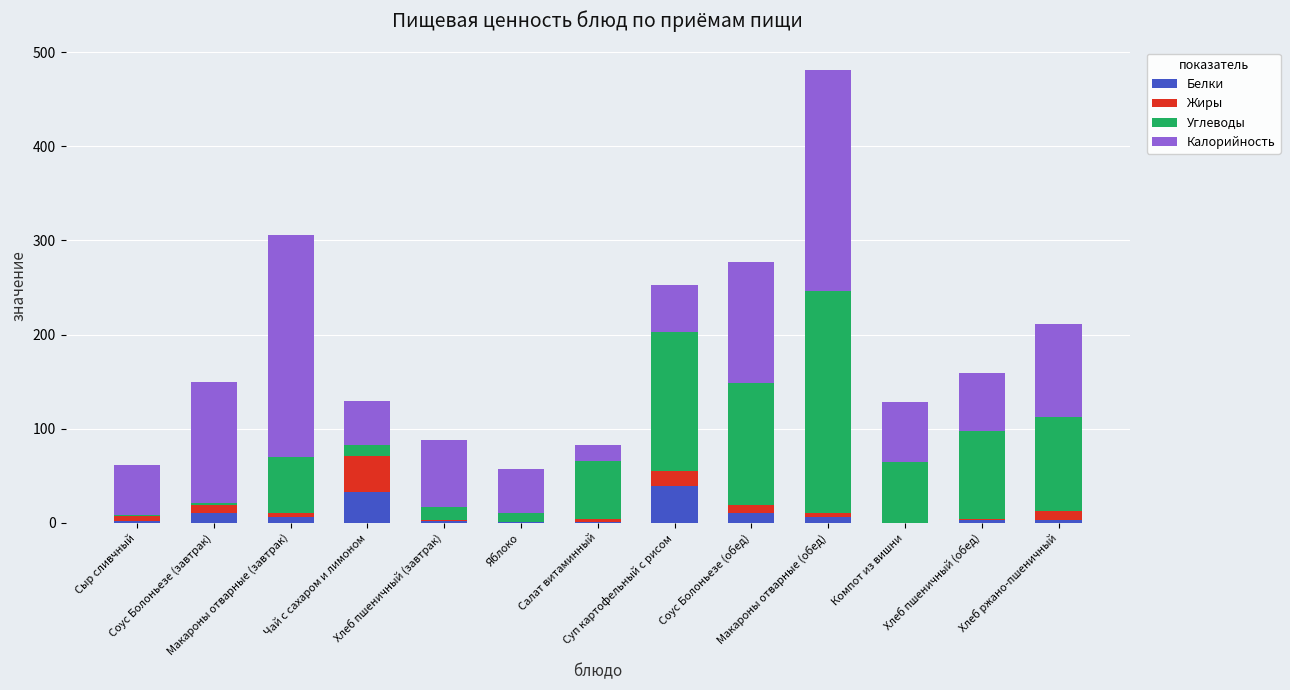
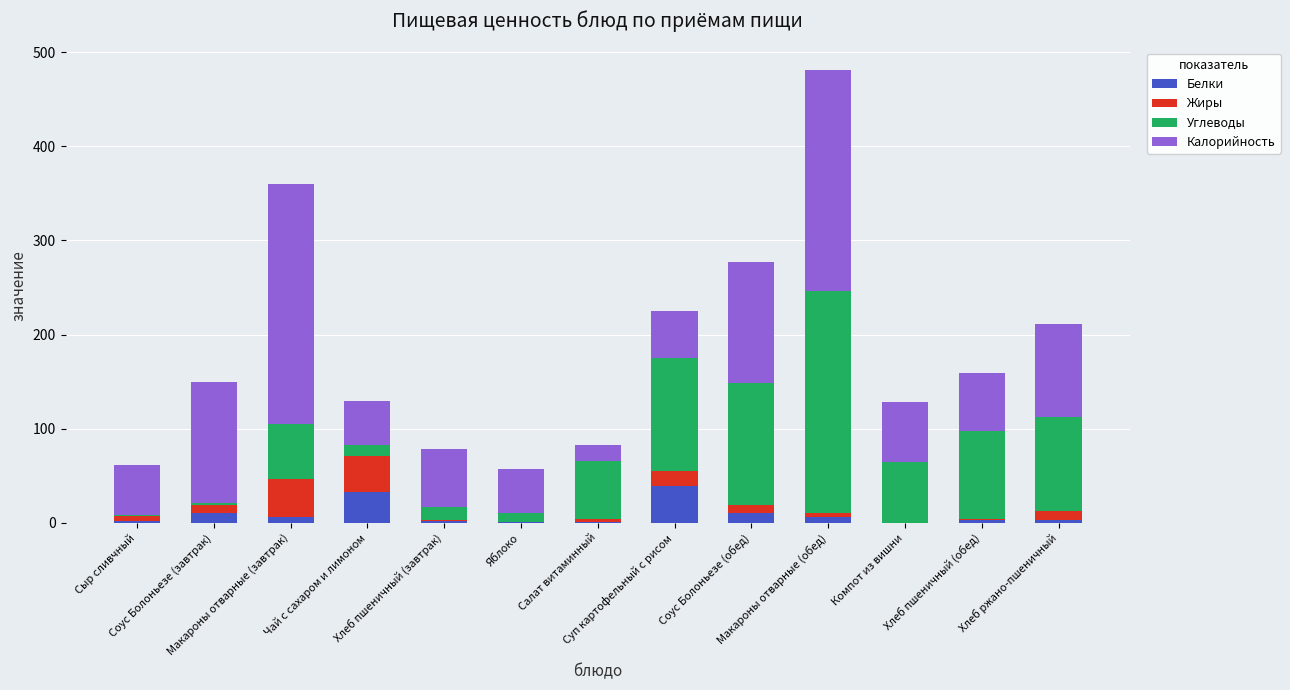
  {
    "Белки": {
      "Соус Болоньезе (завтрак)": 10,
      "Макароны отварные (завтрак)": 10,
      "Чай с сахаром и лимоном": 30,
      "Суп картофельный с рисом": 40,
      "Соус Болоньезе (обед)": 10,
      "Макароны отварные (обед)": 10,
      "Хлеб пшеничный (обед)": 0,
      "Хлеб ржано-пшеничный": 0
    },
    "Жиры": {
      "Сыр сливчный": 10,
      "Соус Болоньезе (завтрак)": 10,
-     "Макароны отварные (завтрак)": 0,
+     "Макароны отварные (завтрак)": 40,
      "Чай с сахаром и лимоном": 40,
      "Салат витаминный": 0,
      "Суп картофельный с рисом": 20,
      "Соус Болоньезе (обед)": 10,
      "Макароны отварные (обед)": 0,
      "Хлеб ржано-пшеничный": 10
    },
    "Углеводы": {
      "Макароны отварные (завтрак)": 60,
      "Чай с сахаром и лимоном": 10,
      "Хлеб пшеничный (завтрак)": 10,
      "Яблоко": 10,
      "Салат витаминный": 60,
-     "Суп картофельный с рисом": 150,
+     "Суп картофельный с рисом": 120,
      "Соус Болоньезе (обед)": 130,
      "Макароны отварные (обед)": 240,
      "Компот из вишни": 60,
      "Хлеб пшеничный (обед)": 90,
      "Хлеб ржано-пшеничный": 100
    },
    "Калорийность": {
      "Сыр сливчный": 50,
      "Соус Болоньезе (завтрак)": 130,
-     "Макароны отварные (завтрак)": 240,
+     "Макароны отварные (завтрак)": 250,
      "Чай с сахаром и лимоном": 50,
-     "Хлеб пшеничный (завтрак)": 70,
+     "Хлеб пшеничный (завтрак)": 60,
      "Яблоко": 50,
      "Салат витаминный": 20,
      "Суп картофельный с рисом": 50,
      "Соус Болоньезе (обед)": 130,
      "Макароны отварные (обед)": 240,
      "Компот из вишни": 60,
      "Хлеб пшеничный (обед)": 60,
      "Хлеб ржано-пшеничный": 100
    }
  }
